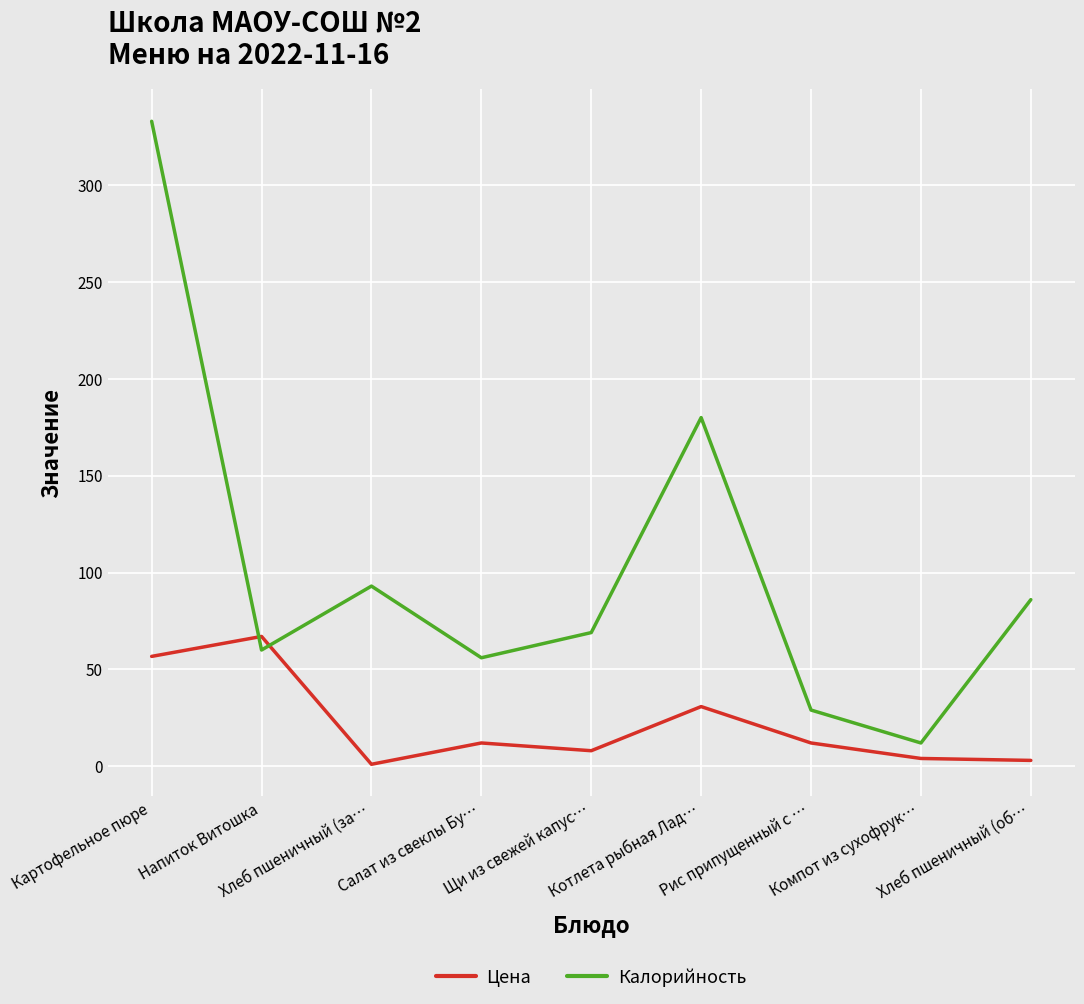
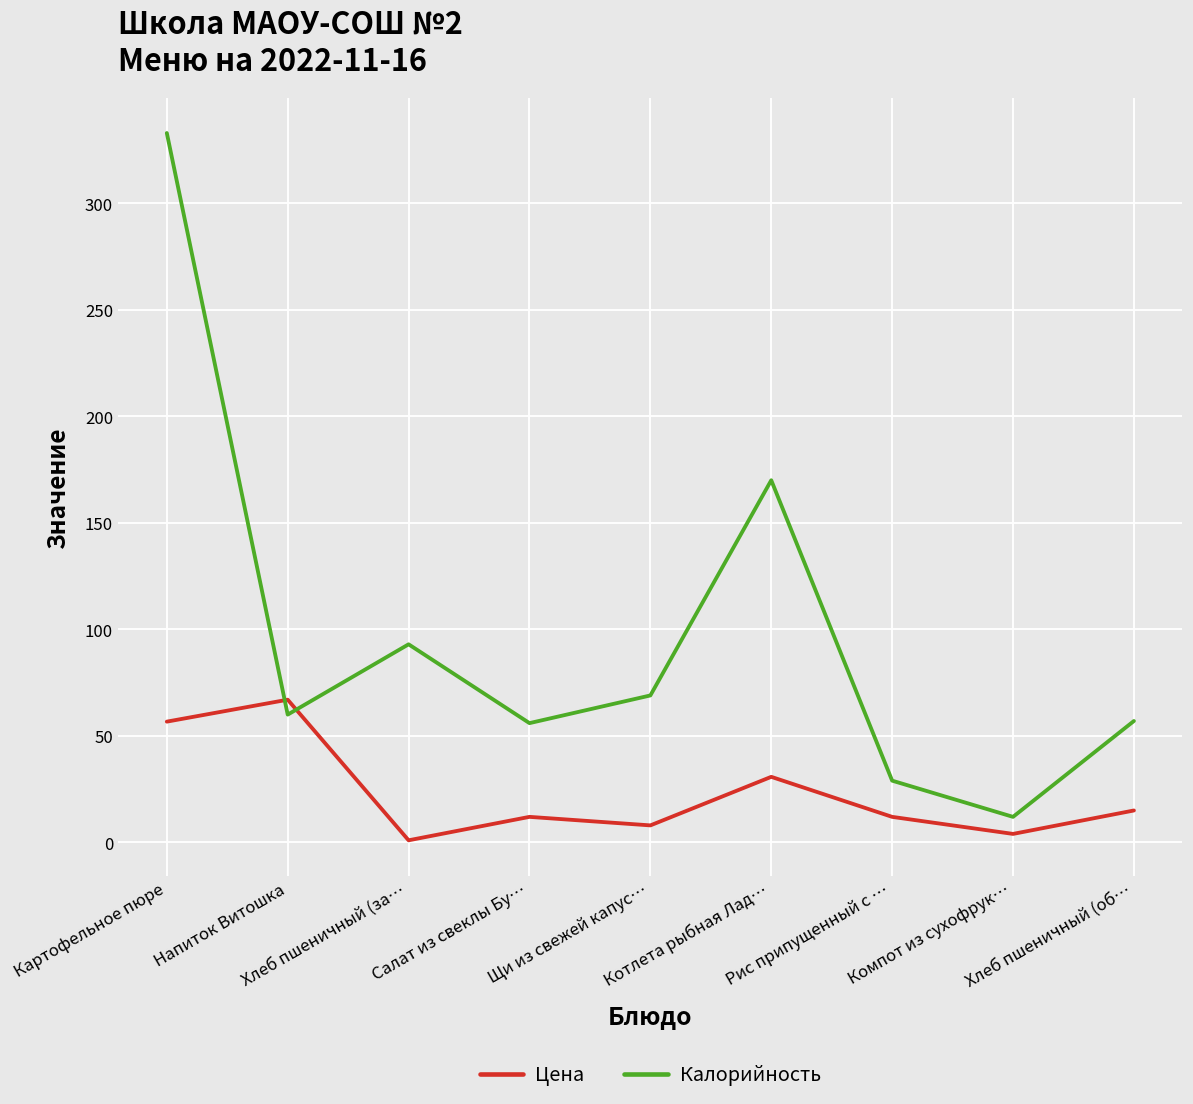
  {
    "Цена": {
      "Картофельное пюре": 57,
      "Напиток Витошка": 67,
      "Хлеб пшеничный (за…": 1,
      "Салат из свеклы Бу…": 12,
      "Щи из свежей капус…": 8,
      "Котлета рыбная Лад…": 31,
      "Рис припущенный с …": 12,
      "Компот из сухофрук…": 4,
-     "Хлеб пшеничный (об…": 3
+     "Хлеб пшеничный (об…": 15
    },
    "Калорийность": {
      "Картофельное пюре": 333,
      "Напиток Витошка": 60,
      "Хлеб пшеничный (за…": 93,
      "Салат из свеклы Бу…": 56,
      "Щи из свежей капус…": 69,
-     "Котлета рыбная Лад…": 180,
+     "Котлета рыбная Лад…": 170,
      "Рис припущенный с …": 29,
      "Компот из сухофрук…": 12,
-     "Хлеб пшеничный (об…": 86
+     "Хлеб пшеничный (об…": 57
    }
  }
